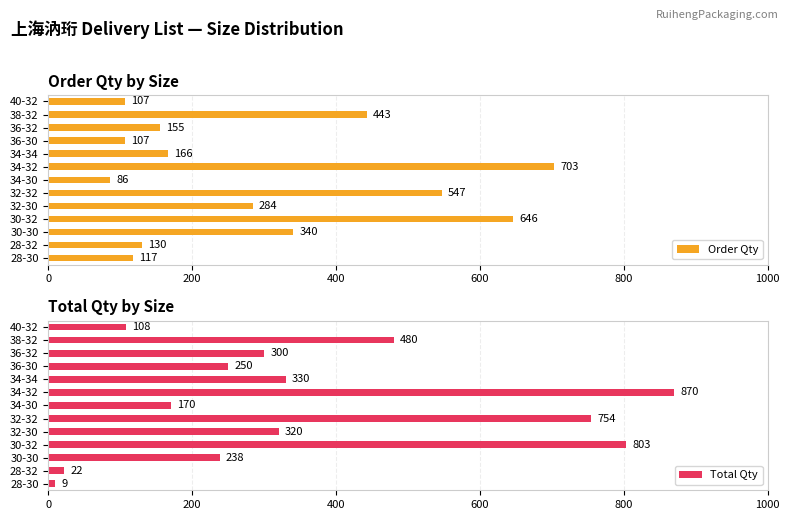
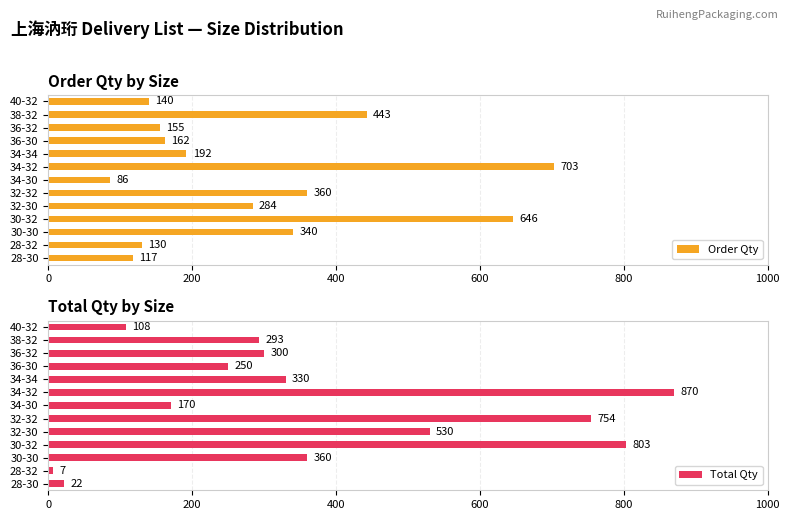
  {
    "Order Qty by Size": {
-     "40-32": 107,
+     "40-32": 140,
      "38-32": 443,
      "36-32": 155,
-     "36-30": 107,
-     "34-34": 166,
+     "36-30": 162,
+     "34-34": 192,
      "34-32": 703,
      "34-30": 86,
-     "32-32": 547,
+     "32-32": 360,
      "32-30": 284,
      "30-32": 646,
      "30-30": 340,
      "28-32": 130,
      "28-30": 117
    },
    "Total Qty by Size": {
      "40-32": 108,
-     "38-32": 480,
+     "38-32": 293,
      "36-32": 300,
      "36-30": 250,
      "34-34": 330,
      "34-32": 870,
      "34-30": 170,
      "32-32": 754,
-     "32-30": 320,
+     "32-30": 530,
      "30-32": 803,
-     "30-30": 238,
-     "28-32": 22,
-     "28-30": 9
+     "30-30": 360,
+     "28-32": 7,
+     "28-30": 22
    }
  }
